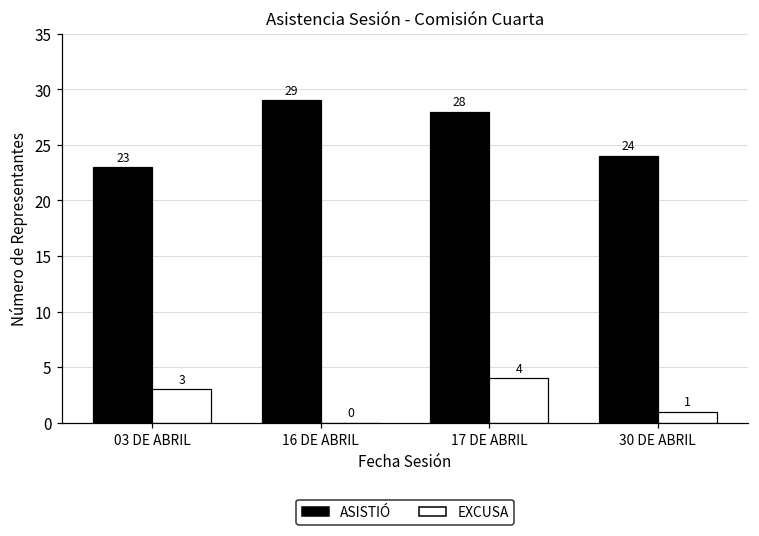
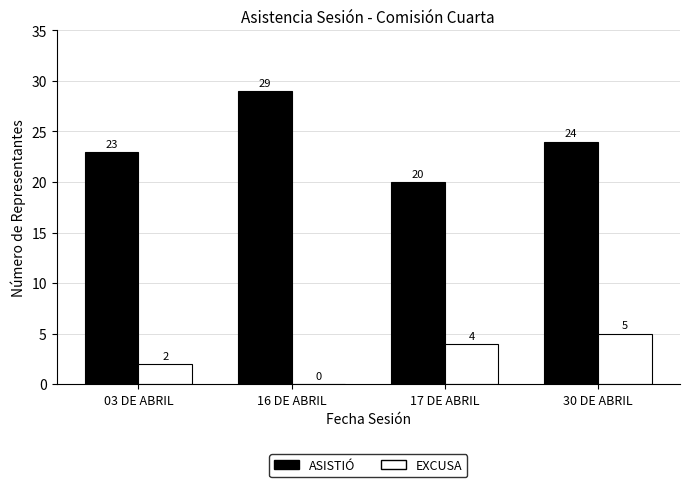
  {
    "ASISTIÓ": {
      "03 DE ABRIL": 23,
      "16 DE ABRIL": 29,
-     "17 DE ABRIL": 28,
+     "17 DE ABRIL": 20,
      "30 DE ABRIL": 24
    },
    "EXCUSA": {
-     "03 DE ABRIL": 3,
+     "03 DE ABRIL": 2,
      "16 DE ABRIL": 0,
      "17 DE ABRIL": 4,
-     "30 DE ABRIL": 1
+     "30 DE ABRIL": 5
    }
  }
